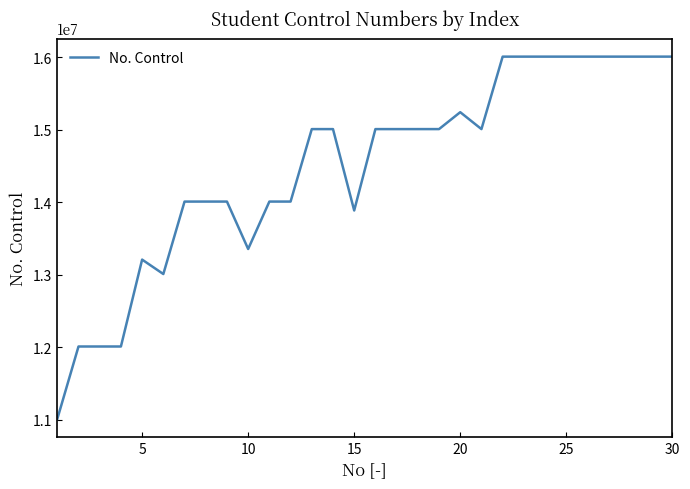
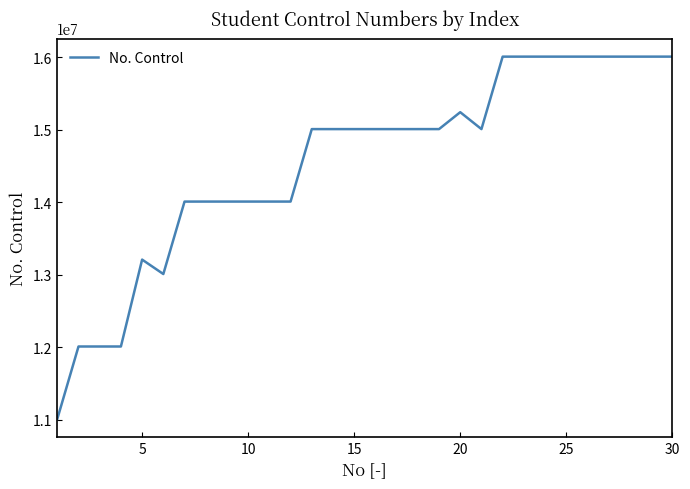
  {
    "5": 13200000,
-   "10": 13400000,
-   "15": 13900000,
+   "10": 14000000,
+   "15": 15000000,
    "20": 15200000,
    "25": 16000000,
    "30": 16000000
  }
